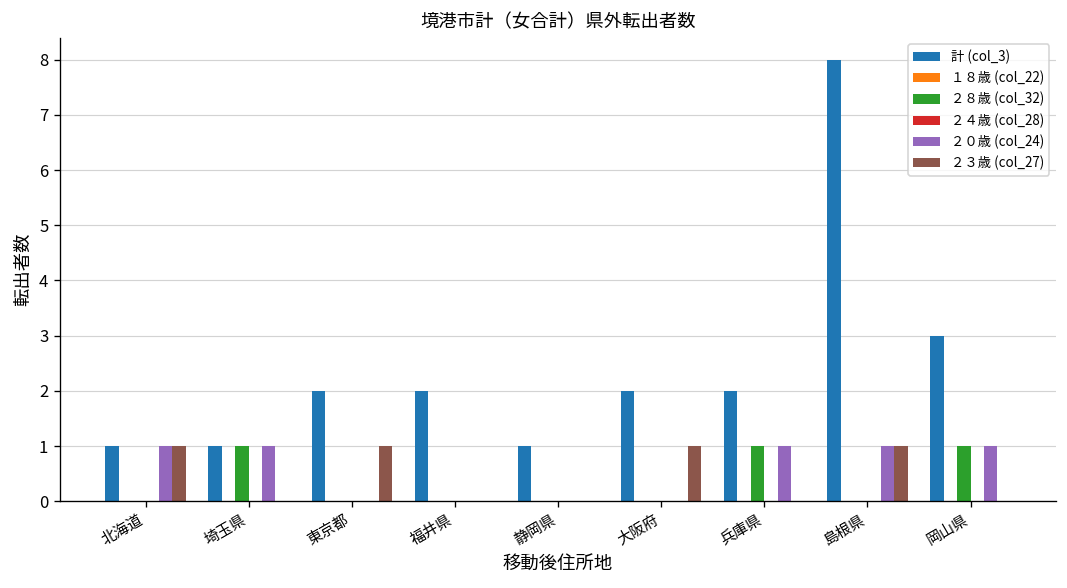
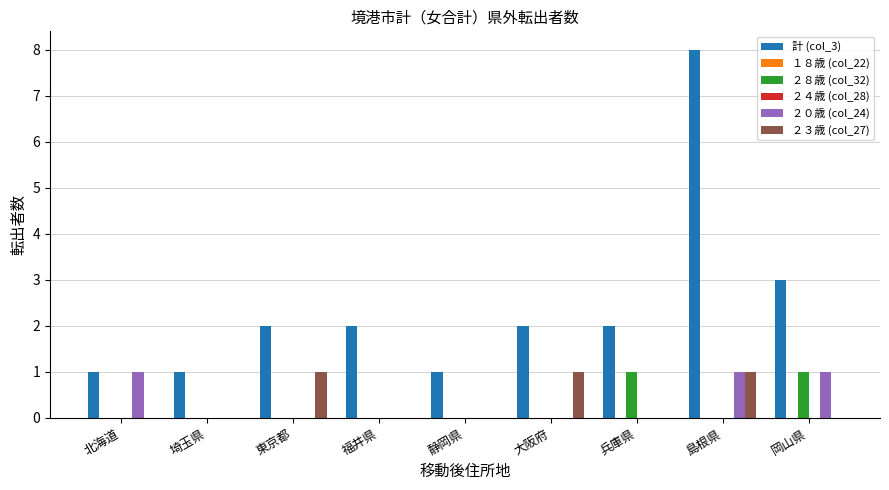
  {
    "計 (col_3)": {
      "北海道": 1,
      "埼玉県": 1,
      "東京都": 2,
      "福井県": 2,
      "静岡県": 1,
      "大阪府": 2,
      "兵庫県": 2,
      "島根県": 8,
      "岡山県": 3
    },
    "１８歳 (col_22)": {
      "北海道": 0,
      "埼玉県": 0,
      "東京都": 0,
      "福井県": 0,
      "静岡県": 0,
      "大阪府": 0,
      "兵庫県": 0,
      "島根県": 0,
      "岡山県": 0
    },
    "２８歳 (col_32)": {
      "北海道": 0,
-     "埼玉県": 1,
+     "埼玉県": 0,
      "東京都": 0,
      "福井県": 0,
      "静岡県": 0,
      "大阪府": 0,
      "兵庫県": 1,
      "島根県": 0,
      "岡山県": 1
    },
    "２４歳 (col_28)": {
      "北海道": 0,
      "埼玉県": 0,
      "東京都": 0,
      "福井県": 0,
      "静岡県": 0,
      "大阪府": 0,
      "兵庫県": 0,
      "島根県": 0,
      "岡山県": 0
    },
    "２０歳 (col_24)": {
      "北海道": 1,
-     "埼玉県": 1,
+     "埼玉県": 0,
      "東京都": 0,
      "福井県": 0,
      "静岡県": 0,
      "大阪府": 0,
-     "兵庫県": 1,
+     "兵庫県": 0,
      "島根県": 1,
      "岡山県": 1
    },
    "２３歳 (col_27)": {
-     "北海道": 1,
+     "北海道": 0,
      "埼玉県": 0,
      "東京都": 1,
      "福井県": 0,
      "静岡県": 0,
      "大阪府": 1,
      "兵庫県": 0,
      "島根県": 1,
      "岡山県": 0
    }
  }
